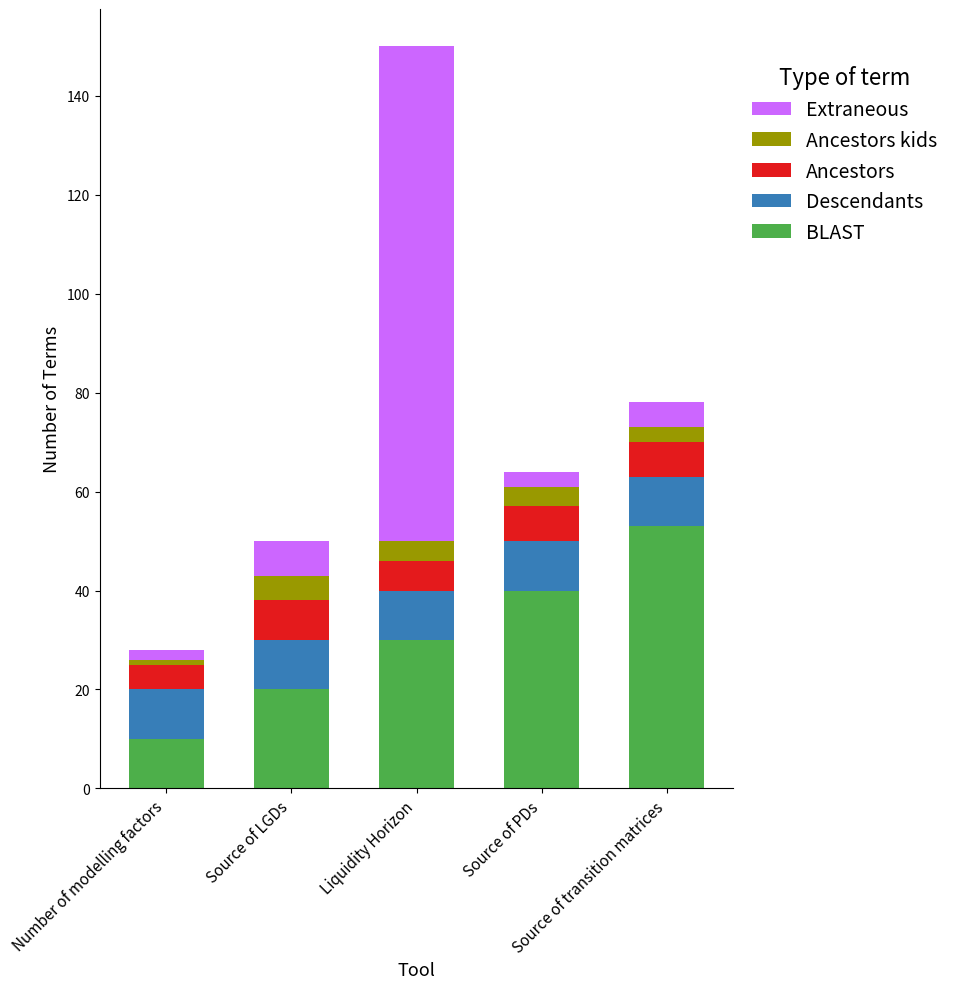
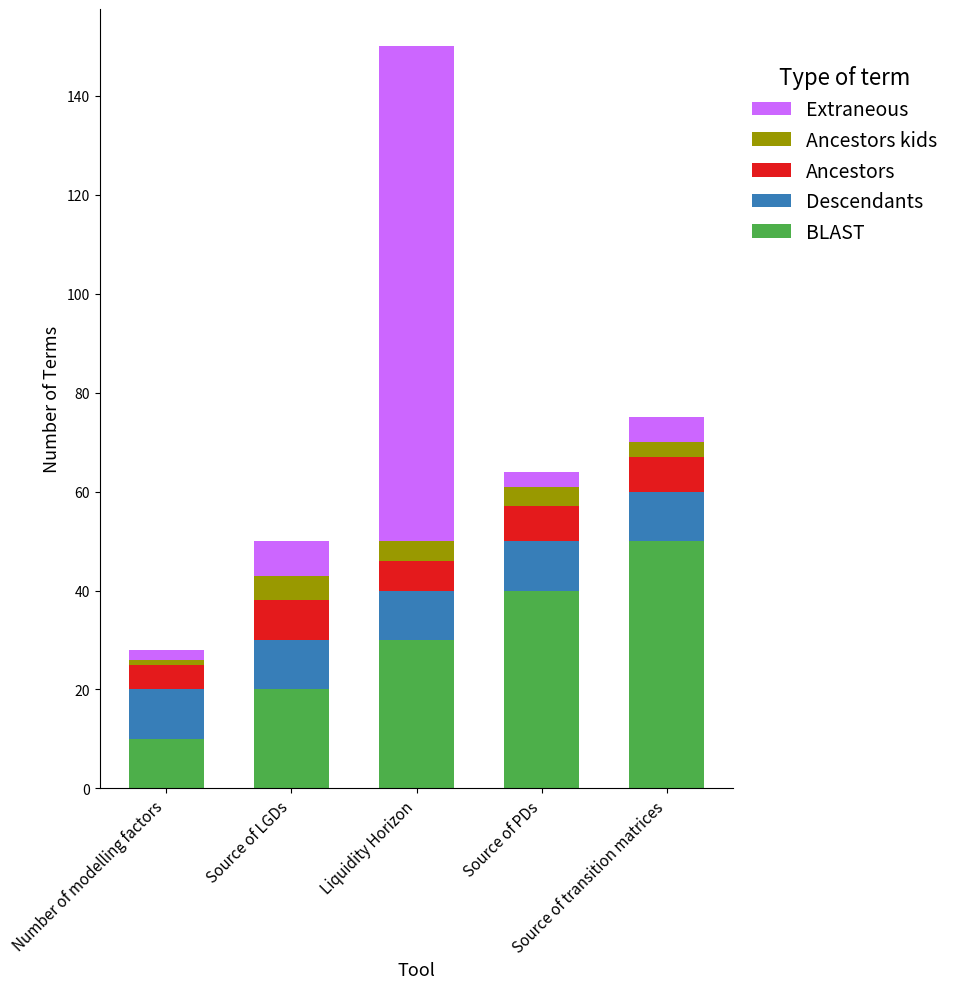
  {
    "BLAST": {
      "Number of modelling factors": 10,
      "Source of LGDs": 20,
      "Liquidity Horizon": 30,
      "Source of PDs": 40,
-     "Source of transition matrices": 53
+     "Source of transition matrices": 50
    },
    "Descendants": {
      "Number of modelling factors": 10,
      "Source of LGDs": 10,
      "Liquidity Horizon": 10,
      "Source of PDs": 10,
      "Source of transition matrices": 10
    },
    "Ancestors": {
      "Number of modelling factors": 5,
      "Source of LGDs": 8,
      "Liquidity Horizon": 6,
      "Source of PDs": 7,
      "Source of transition matrices": 7
    },
    "Ancestors kids": {
      "Number of modelling factors": 1,
      "Source of LGDs": 5,
      "Liquidity Horizon": 4,
      "Source of PDs": 4,
      "Source of transition matrices": 3
    },
    "Extraneous": {
      "Number of modelling factors": 2,
      "Source of LGDs": 7,
      "Liquidity Horizon": 100,
      "Source of PDs": 3,
      "Source of transition matrices": 5
    }
  }
